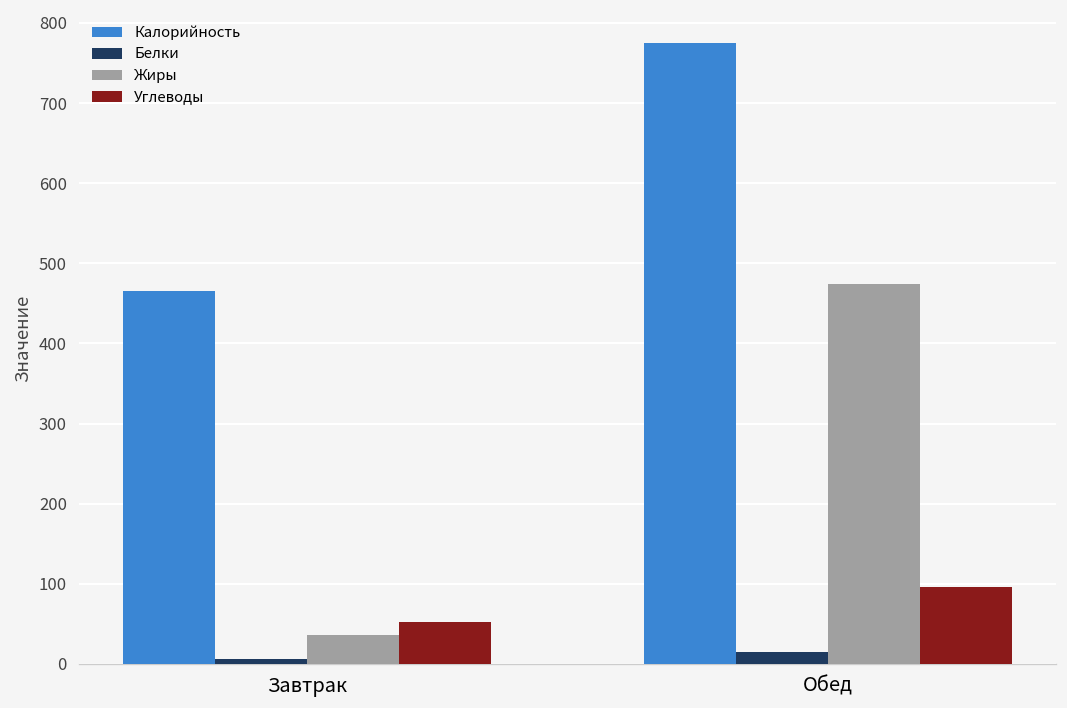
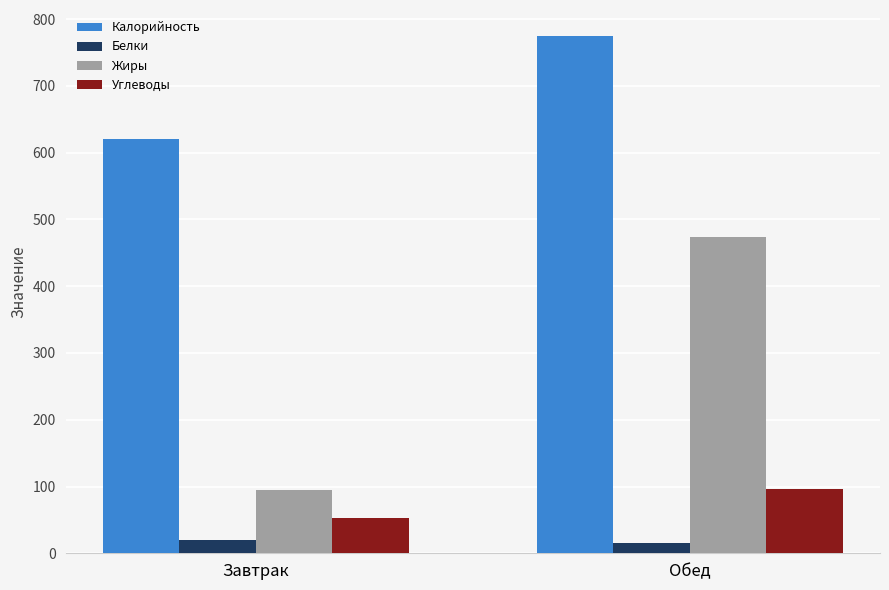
  {
    "Калорийность": {
-     "Завтрак": 460,
+     "Завтрак": 620,
      "Обед": 770
    },
    "Белки": {
-     "Завтрак": 10,
+     "Завтрак": 20,
      "Обед": 20
    },
    "Жиры": {
-     "Завтрак": 40,
+     "Завтрак": 90,
      "Обед": 470
    },
    "Углеводы": {
      "Завтрак": 50,
      "Обед": 100
    }
  }
